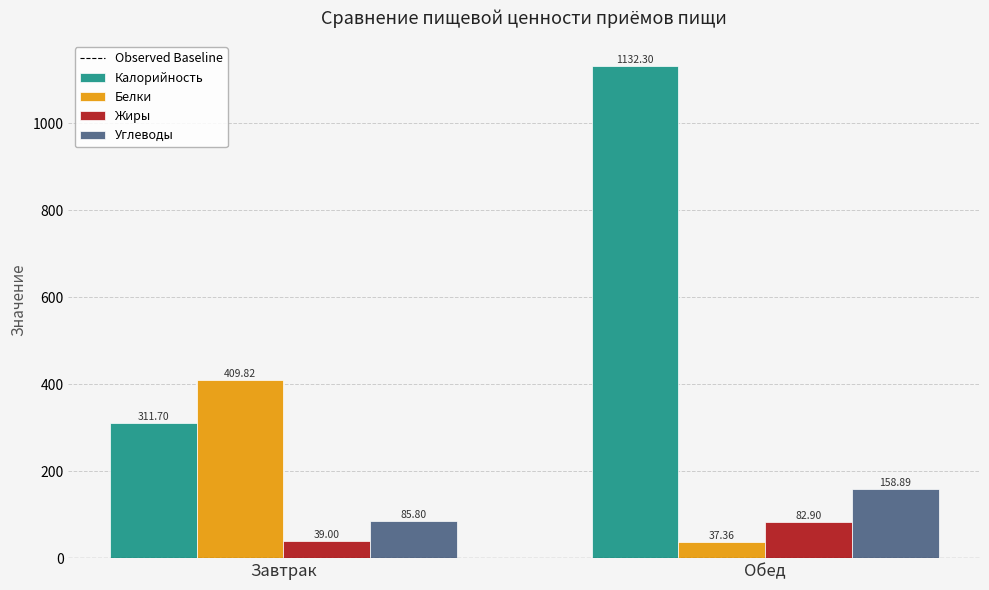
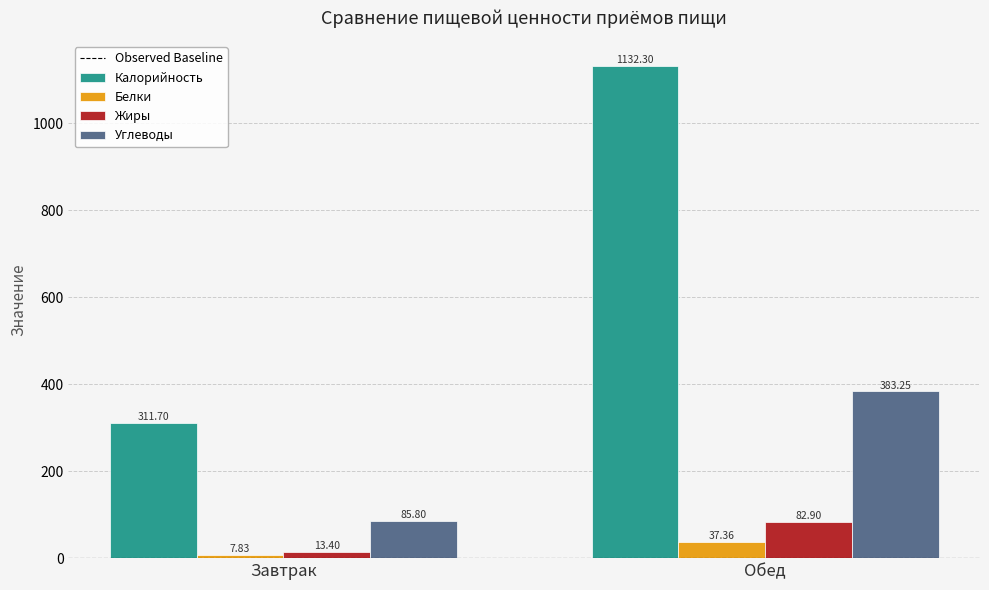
  {
    "Калорийность": {
      "Завтрак": 311.70,
      "Обед": 1132.30
    },
    "Белки": {
-     "Завтрак": 409.82,
+     "Завтрак": 7.83,
      "Обед": 37.36
    },
    "Жиры": {
-     "Завтрак": 39.00,
+     "Завтрак": 13.40,
      "Обед": 82.90
    },
    "Углеводы": {
      "Завтрак": 85.80,
-     "Обед": 158.89
+     "Обед": 383.25
    }
  }
